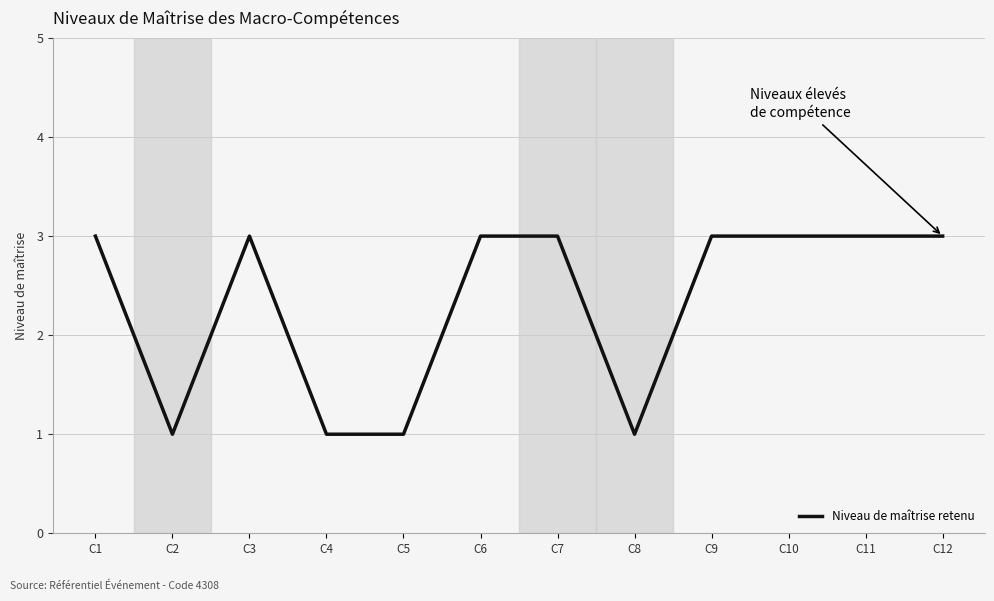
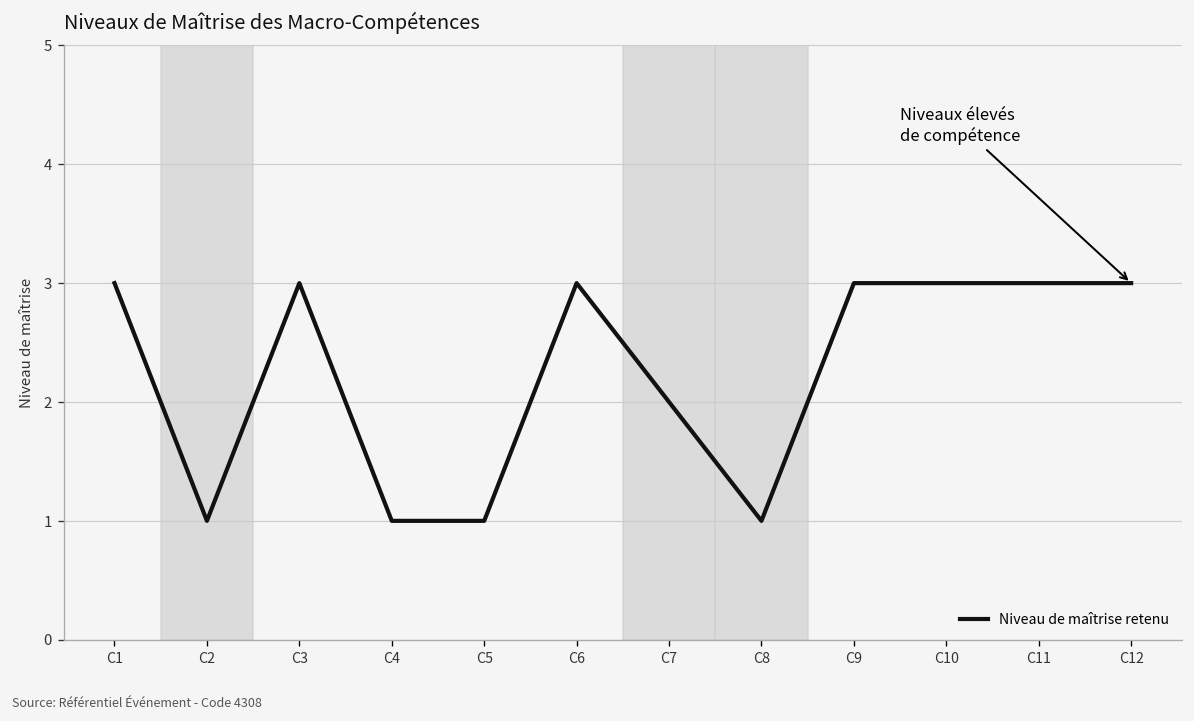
  {
    "C1": 3,
    "C2": 1,
    "C3": 3,
    "C4": 1,
    "C5": 1,
    "C6": 3,
-   "C7": 3,
+   "C7": 2,
    "C8": 1,
    "C9": 3,
    "C10": 3,
    "C11": 3,
    "C12": 3
  }
